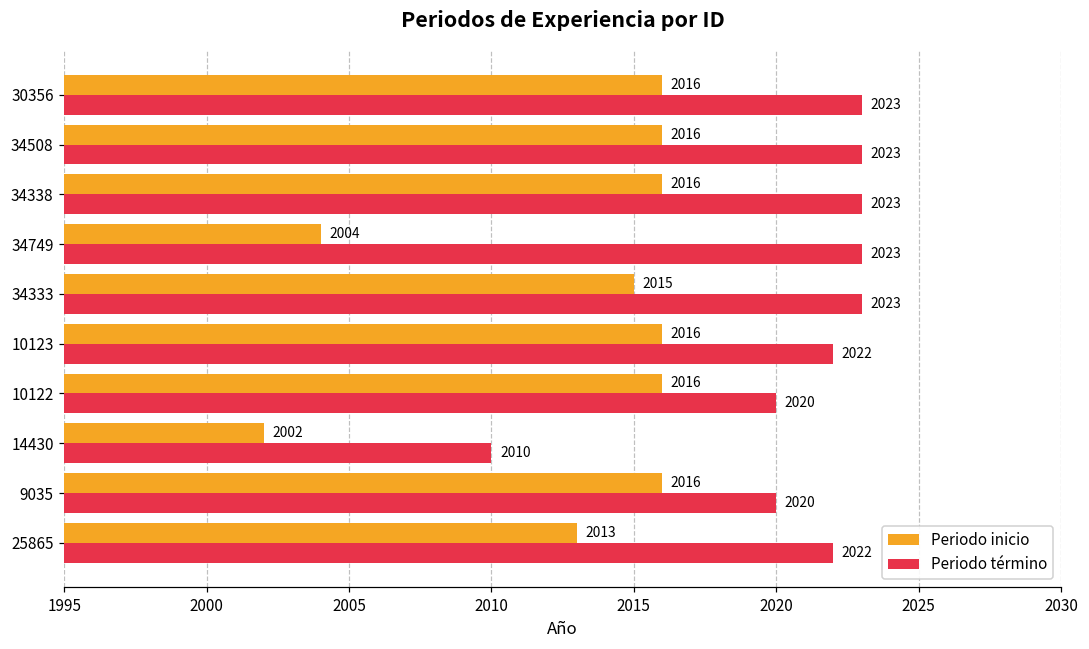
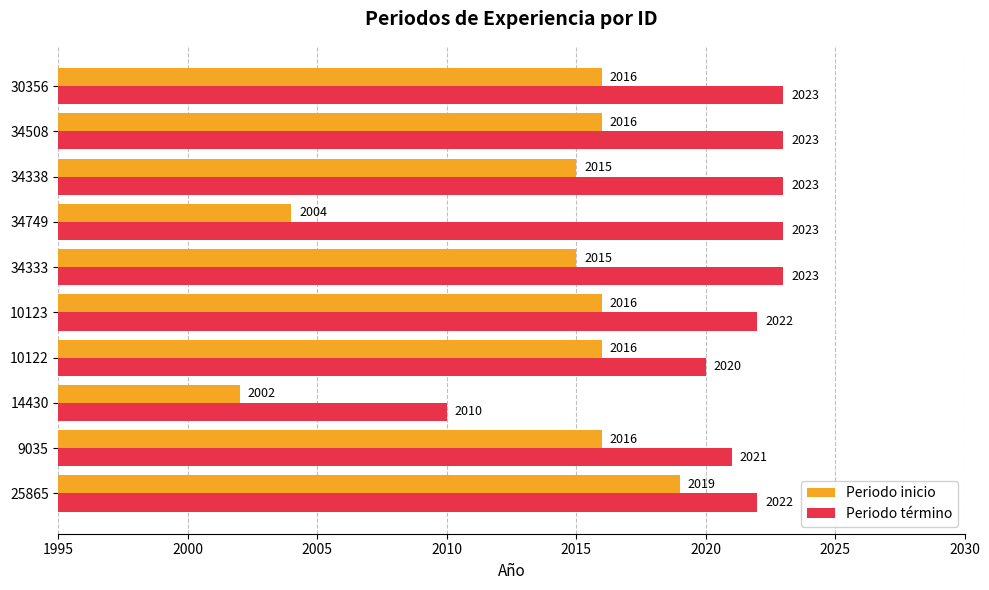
  {
    "Periodo inicio": {
      "30356": 2016,
      "34508": 2016,
-     "34338": 2016,
+     "34338": 2015,
      "34749": 2004,
      "34333": 2015,
      "10123": 2016,
      "10122": 2016,
      "14430": 2002,
      "9035": 2016,
-     "25865": 2013
+     "25865": 2019
    },
    "Periodo término": {
      "30356": 2023,
      "34508": 2023,
      "34338": 2023,
      "34749": 2023,
      "34333": 2023,
      "10123": 2022,
      "10122": 2020,
      "14430": 2010,
-     "9035": 2020,
+     "9035": 2021,
      "25865": 2022
    }
  }
